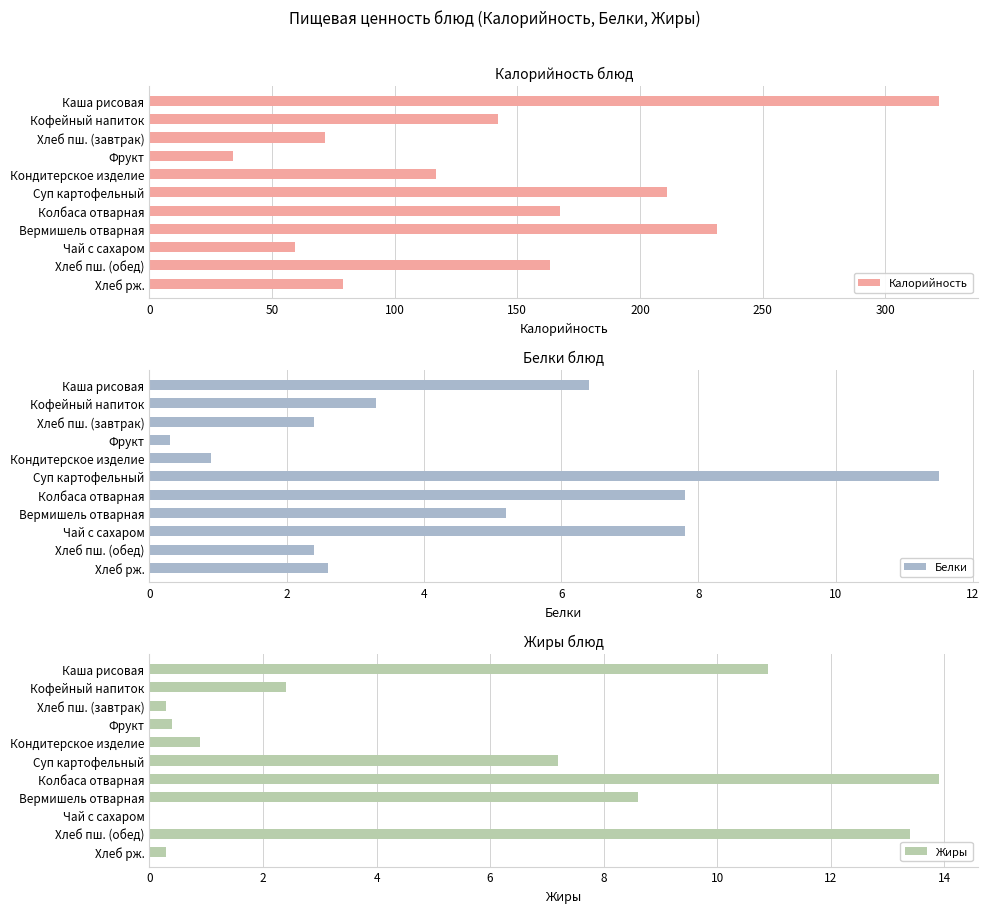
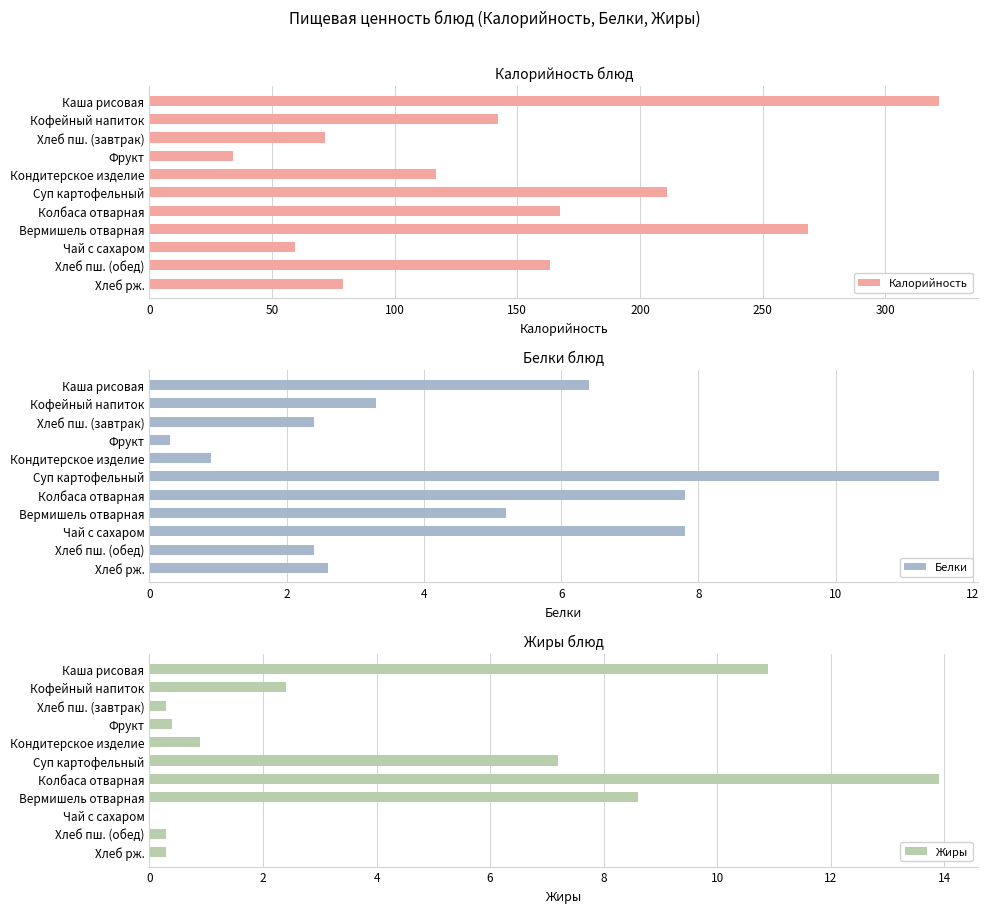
  {
    "Калорийность блюд": {
      "Каша рисовая": 322,
      "Кофейный напиток": 142,
      "Хлеб пш. (завтрак)": 71,
      "Фрукт": 34,
      "Кондитерское изделие": 117,
      "Суп картофельный": 211,
      "Колбаса отварная": 168,
-     "Вермишель отварная": 232,
+     "Вермишель отварная": 268,
      "Чай с сахаром": 59,
      "Хлеб пш. (обед)": 163,
      "Хлеб рж.": 79
    },
    "Белки блюд": {
      "Каша рисовая": 6.4,
      "Кофейный напиток": 3.3,
      "Хлеб пш. (завтрак)": 2.4,
      "Фрукт": 0.3,
      "Кондитерское изделие": 0.9,
      "Суп картофельный": 11.5,
      "Колбаса отварная": 7.8,
      "Вермишель отварная": 5.2,
      "Чай с сахаром": 7.8,
      "Хлеб пш. (обед)": 2.4,
      "Хлеб рж.": 2.6
    },
    "Жиры блюд": {
      "Каша рисовая": 10.9,
      "Кофейный напиток": 2.4,
      "Хлеб пш. (завтрак)": 0.3,
      "Фрукт": 0.4,
      "Кондитерское изделие": 0.9,
      "Суп картофельный": 7.2,
      "Колбаса отварная": 13.9,
      "Вермишель отварная": 8.6,
      "Чай с сахаром": 0.0,
-     "Хлеб пш. (обед)": 13.4,
+     "Хлеб пш. (обед)": 0.3,
      "Хлеб рж.": 0.3
    }
  }
